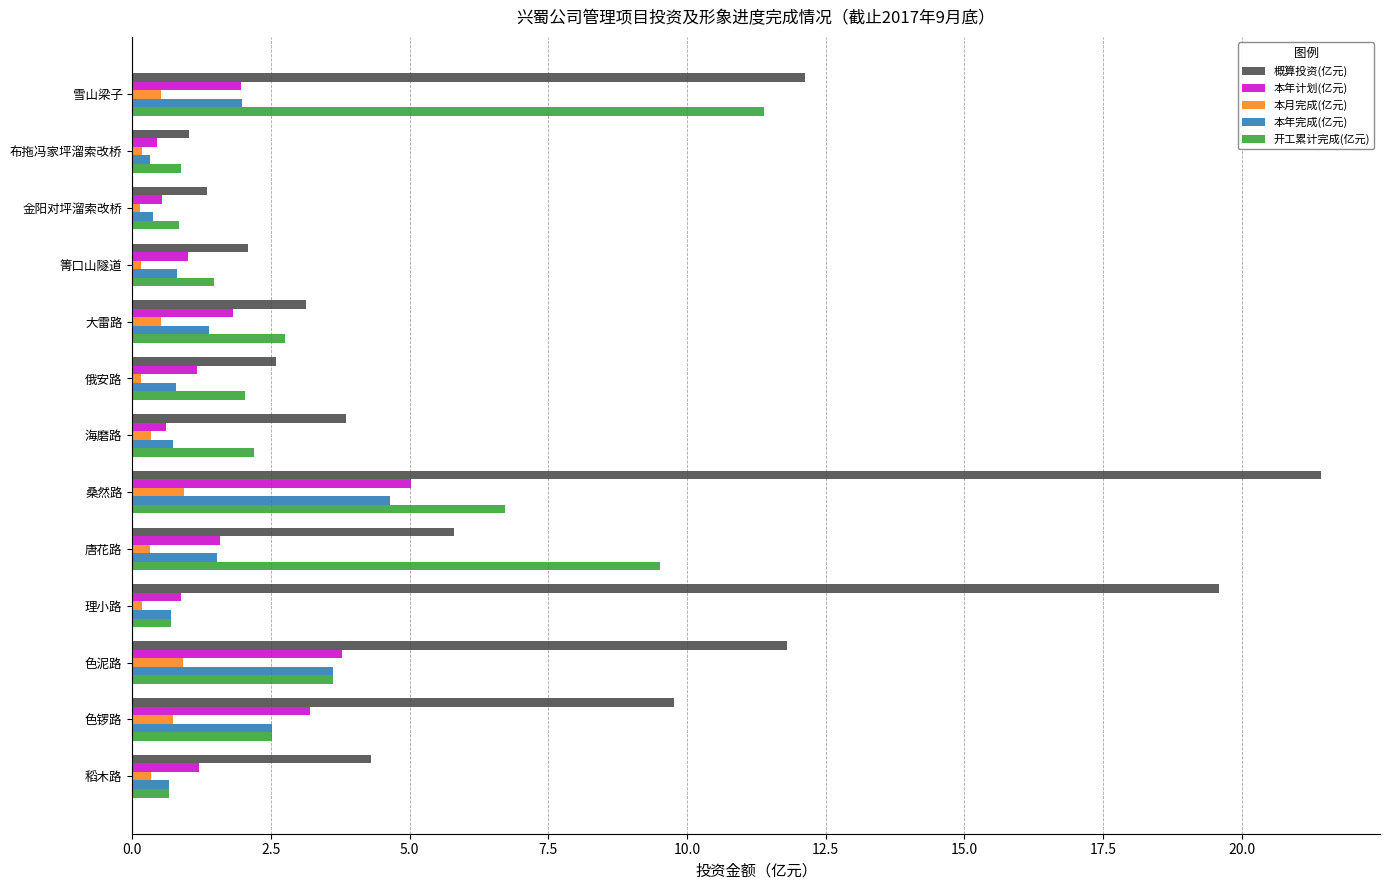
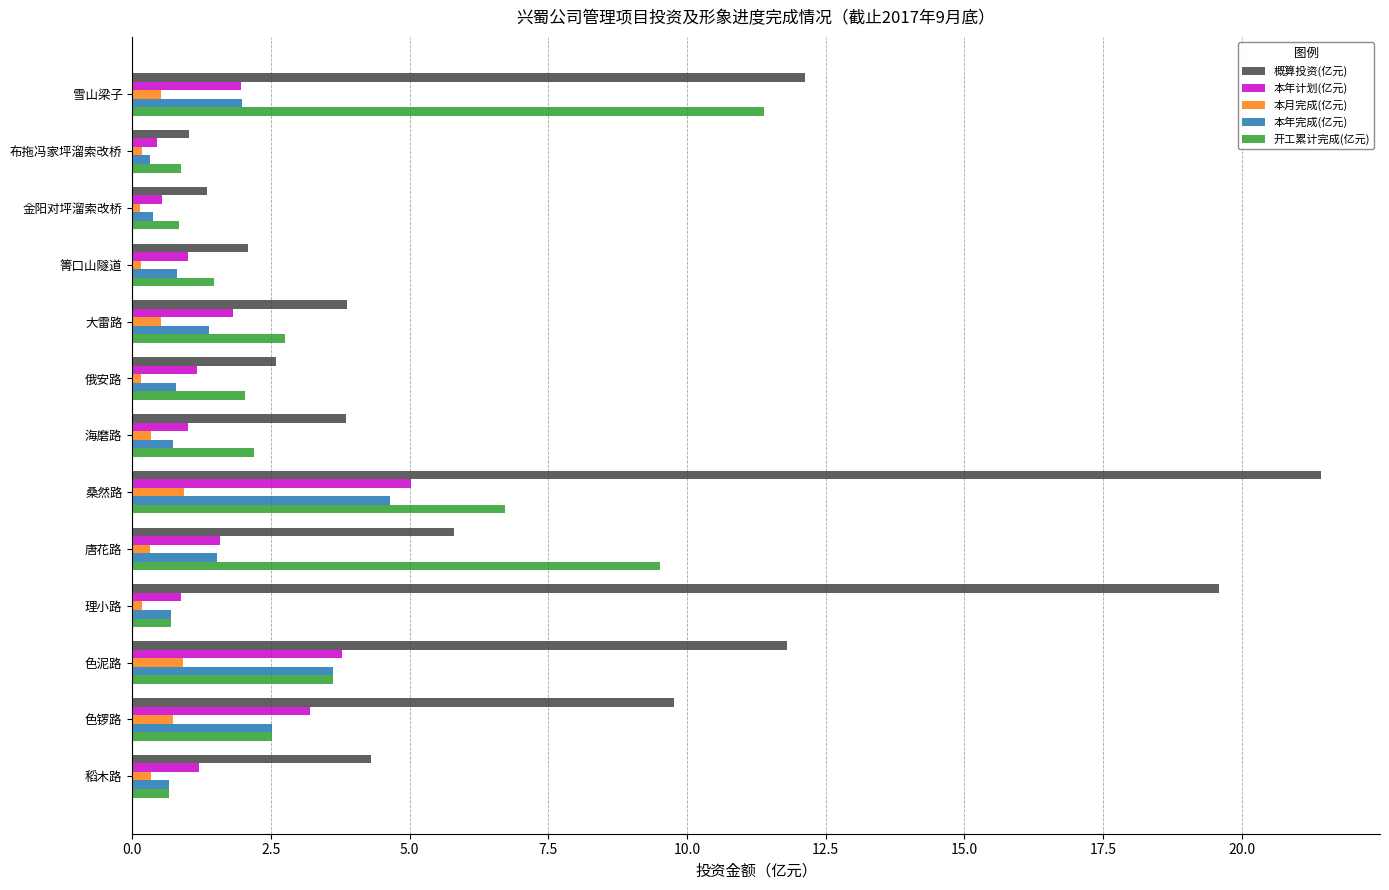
  {
    "概算投资(亿元)": {
      "雪山梁子": 12.1,
      "布拖冯家坪溜索改桥": 1.0,
      "金阳对坪溜索改桥": 1.3,
      "箐口山隧道": 2.1,
-     "大雷路": 3.1,
+     "大雷路": 3.9,
      "俄安路": 2.6,
      "海磨路": 3.8,
      "桑然路": 21.4,
      "唐花路": 5.8,
      "理小路": 19.6,
      "色泥路": 11.8,
      "色锣路": 9.8,
      "稻木路": 4.3
    },
    "本年计划(亿元)": {
      "雪山梁子": 2.0,
      "布拖冯家坪溜索改桥": 0.4,
      "金阳对坪溜索改桥": 0.5,
      "箐口山隧道": 1.0,
      "大雷路": 1.8,
      "俄安路": 1.2,
-     "海磨路": 0.6,
+     "海磨路": 1.0,
      "桑然路": 5.0,
      "唐花路": 1.6,
      "理小路": 0.9,
      "色泥路": 3.8,
      "色锣路": 3.2,
      "稻木路": 1.2
    },
    "本月完成(亿元)": {
      "雪山梁子": 0.5,
      "布拖冯家坪溜索改桥": 0.2,
      "金阳对坪溜索改桥": 0.1,
      "箐口山隧道": 0.2,
      "大雷路": 0.5,
      "俄安路": 0.2,
      "海磨路": 0.3,
      "桑然路": 0.9,
      "唐花路": 0.3,
      "理小路": 0.2,
      "色泥路": 0.9,
      "色锣路": 0.7,
      "稻木路": 0.3
    },
    "本年完成(亿元)": {
      "雪山梁子": 2.0,
      "布拖冯家坪溜索改桥": 0.3,
      "金阳对坪溜索改桥": 0.4,
      "箐口山隧道": 0.8,
      "大雷路": 1.4,
      "俄安路": 0.8,
      "海磨路": 0.7,
      "桑然路": 4.7,
      "唐花路": 1.5,
      "理小路": 0.7,
      "色泥路": 3.6,
      "色锣路": 2.5,
      "稻木路": 0.7
    },
    "开工累计完成(亿元)": {
      "雪山梁子": 11.4,
      "布拖冯家坪溜索改桥": 0.9,
      "金阳对坪溜索改桥": 0.8,
      "箐口山隧道": 1.5,
      "大雷路": 2.8,
      "俄安路": 2.0,
      "海磨路": 2.2,
      "桑然路": 6.7,
      "唐花路": 9.5,
      "理小路": 0.7,
      "色泥路": 3.6,
      "色锣路": 2.5,
      "稻木路": 0.7
    }
  }
